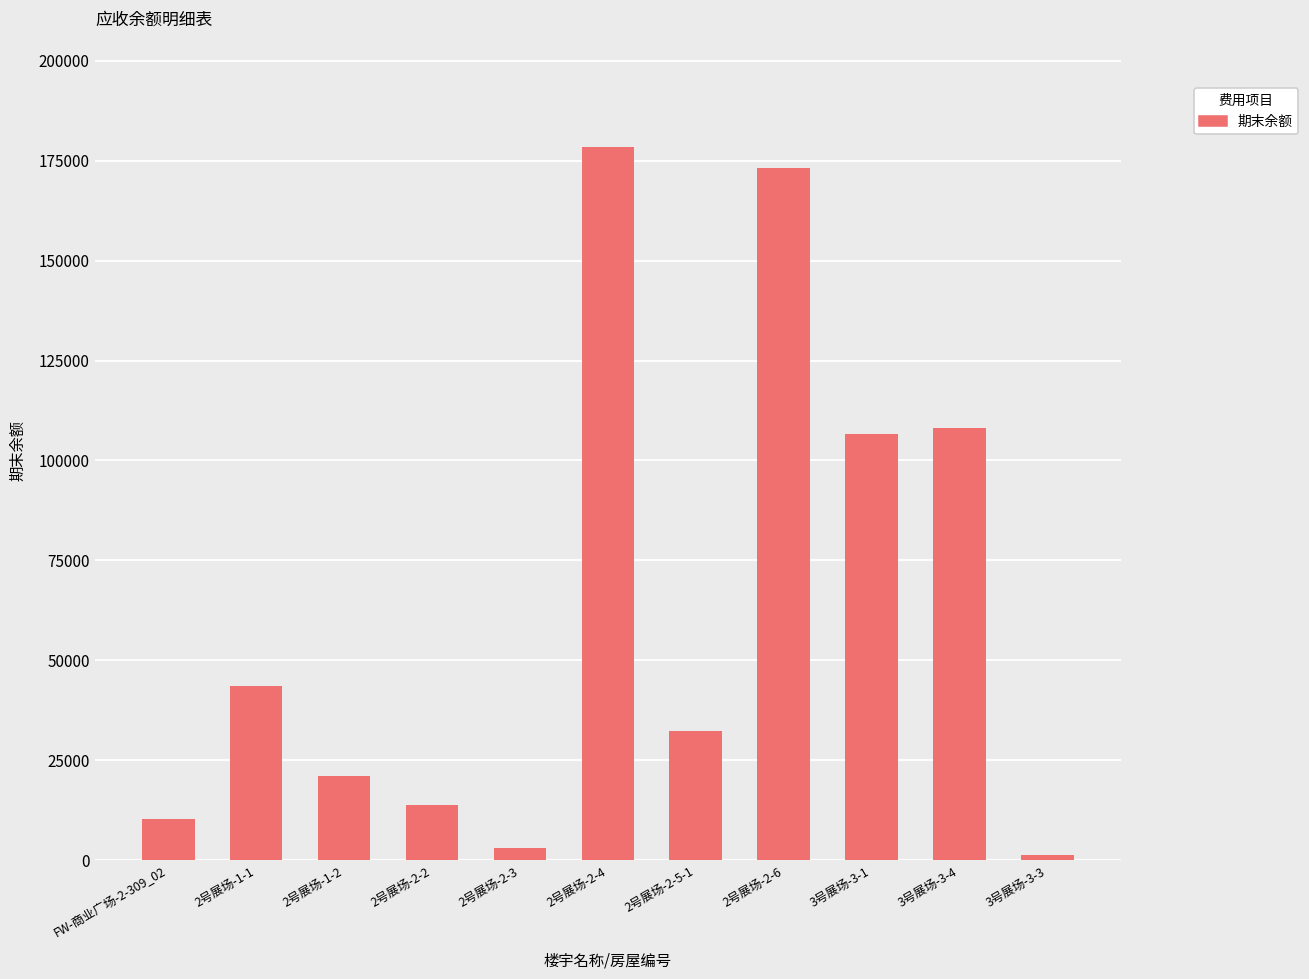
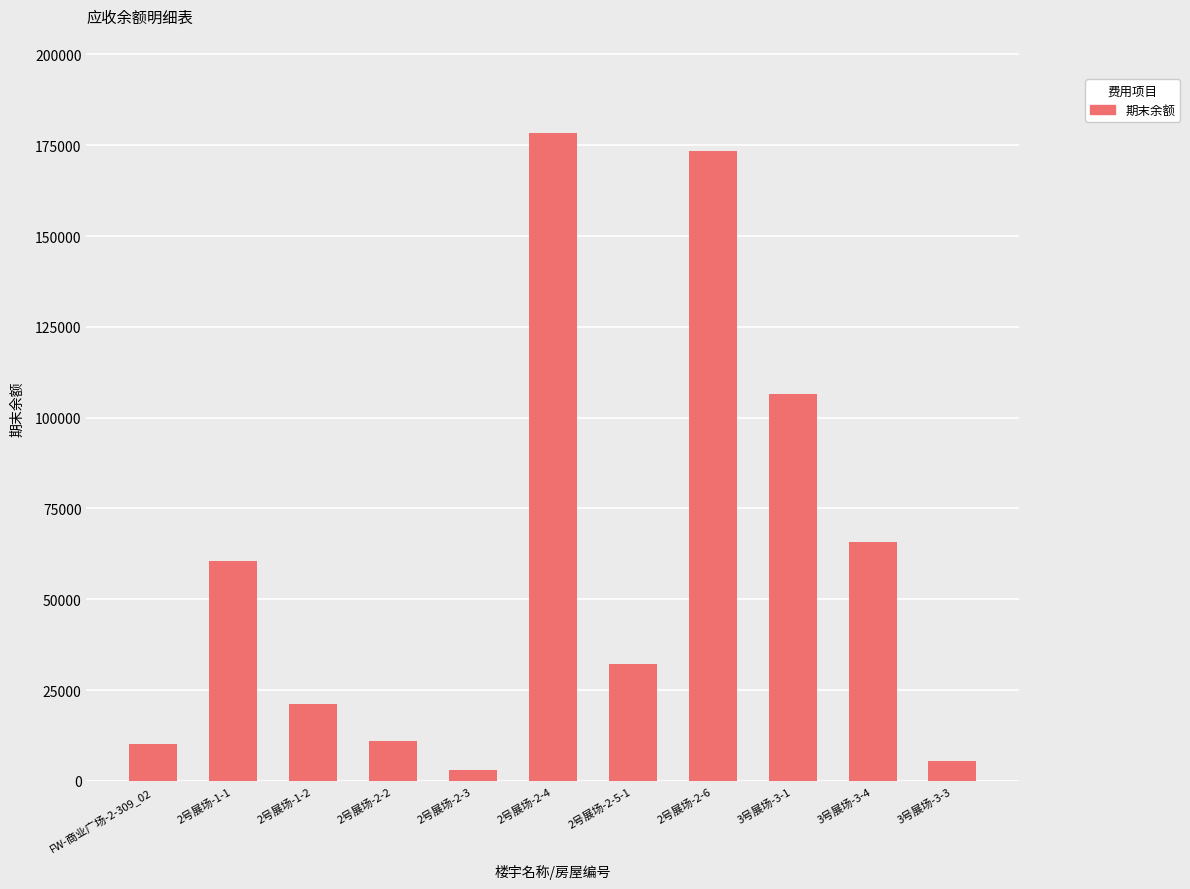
  {
    "FW-商业广场-2-309_02": 10000,
-   "2号展场-1-1": 44000,
+   "2号展场-1-1": 60000,
    "2号展场-1-2": 21000,
-   "2号展场-2-2": 14000,
+   "2号展场-2-2": 11000,
    "2号展场-2-3": 3000,
    "2号展场-2-4": 178000,
    "2号展场-2-5-1": 32000,
    "2号展场-2-6": 173000,
    "3号展场-3-1": 107000,
-   "3号展场-3-4": 108000,
-   "3号展场-3-3": 1000
+   "3号展场-3-4": 66000,
+   "3号展场-3-3": 5000
  }
